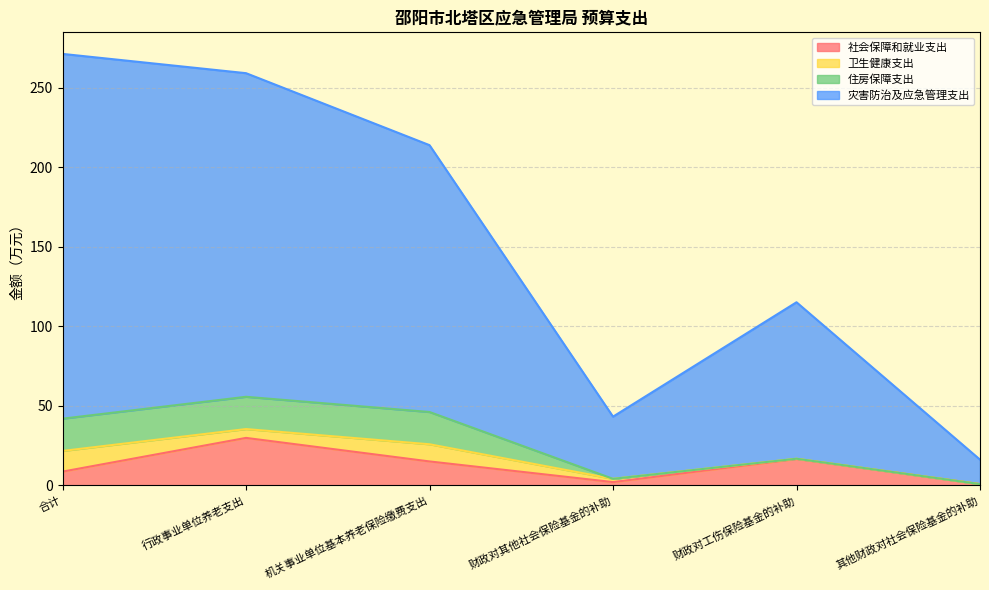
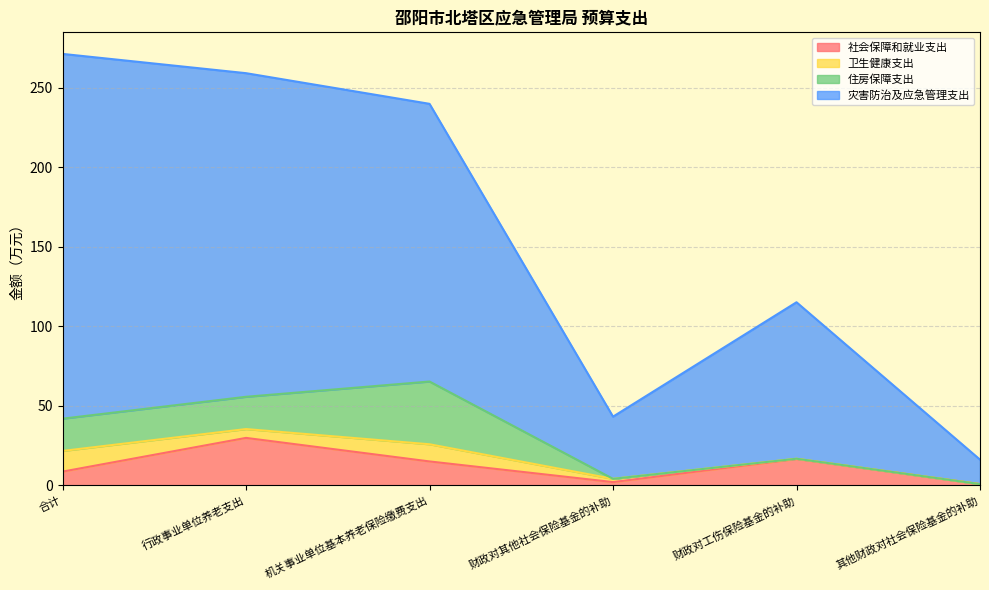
  {
    "社会保障和就业支出": {
      "合计": 9,
      "行政事业单位养老支出": 30,
      "机关事业单位基本养老保险缴费支出": 15,
      "财政对其他社会保险基金的补助": 2
    },
    "卫生健康支出": {
      "合计": 13,
      "行政事业单位养老支出": 6,
      "机关事业单位基本养老保险缴费支出": 11
    },
    "住房保障支出": {
      "合计": 20,
      "行政事业单位养老支出": 20,
-     "机关事业单位基本养老保险缴费支出": 20
+     "机关事业单位基本养老保险缴费支出": 39
    },
    "灾害防治及应急管理支出": {
      "合计": 230,
      "行政事业单位养老支出": 204,
-     "机关事业单位基本养老保险缴费支出": 168,
+     "机关事业单位基本养老保险缴费支出": 175,
      "财政对其他社会保险基金的补助": 39,
      "财政对工伤保险基金的补助": 98,
      "其他财政对社会保险基金的补助": 15
    }
  }
